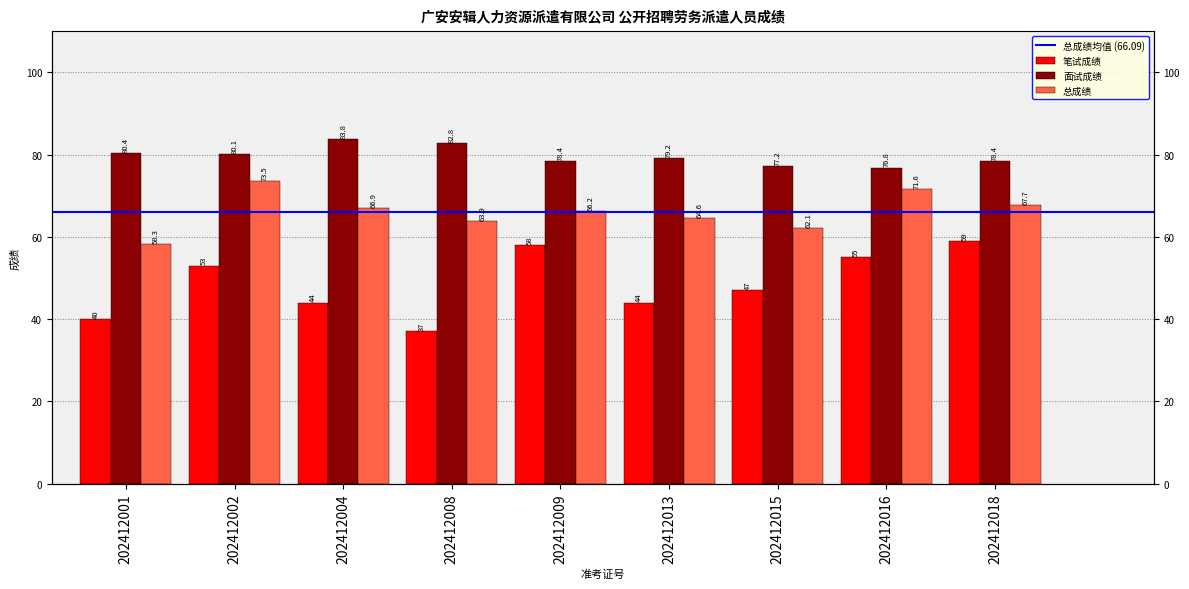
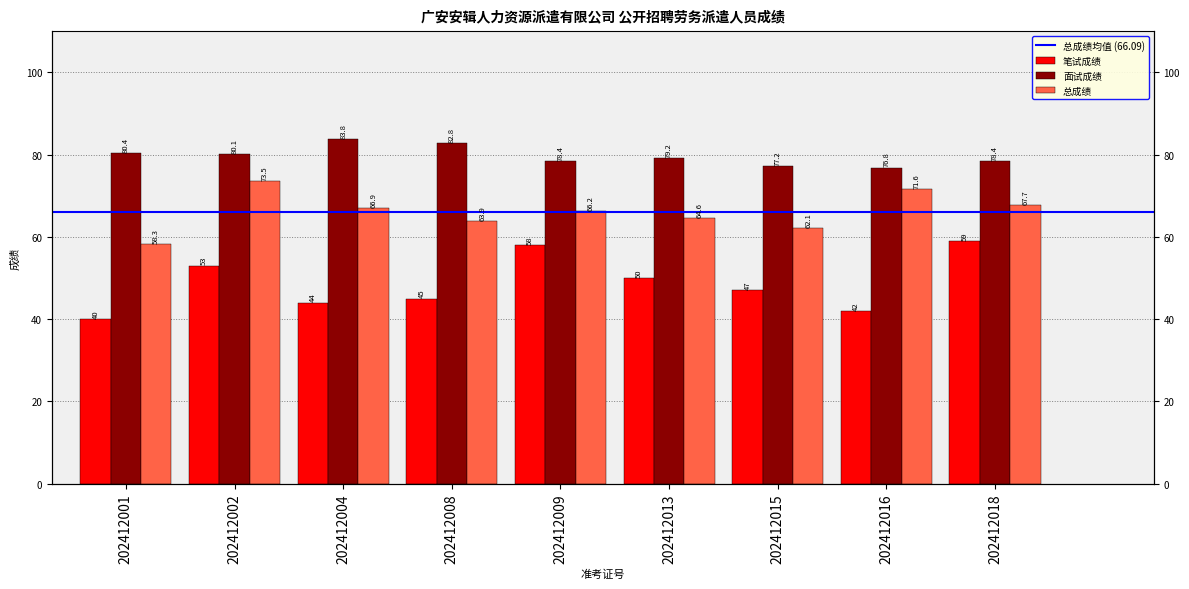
  {
    "笔试成绩": {
      "202412001": 40,
      "202412002": 53,
      "202412004": 44,
-     "202412008": 37,
+     "202412008": 45,
      "202412009": 58,
-     "202412013": 44,
+     "202412013": 50,
      "202412015": 47,
-     "202412016": 55,
+     "202412016": 42,
      "202412018": 59
    },
    "面试成绩": {
      "202412001": 80.4,
      "202412002": 80.1,
      "202412004": 83.8,
      "202412008": 82.8,
      "202412009": 78.4,
      "202412013": 79.2,
      "202412015": 77.2,
      "202412016": 76.8,
      "202412018": 78.4
    },
    "总成绩": {
      "202412001": 58.3,
      "202412002": 73.5,
      "202412004": 66.9,
      "202412008": 63.9,
      "202412009": 66.2,
      "202412013": 64.6,
      "202412015": 62.1,
      "202412016": 71.6,
      "202412018": 67.7
    }
  }
